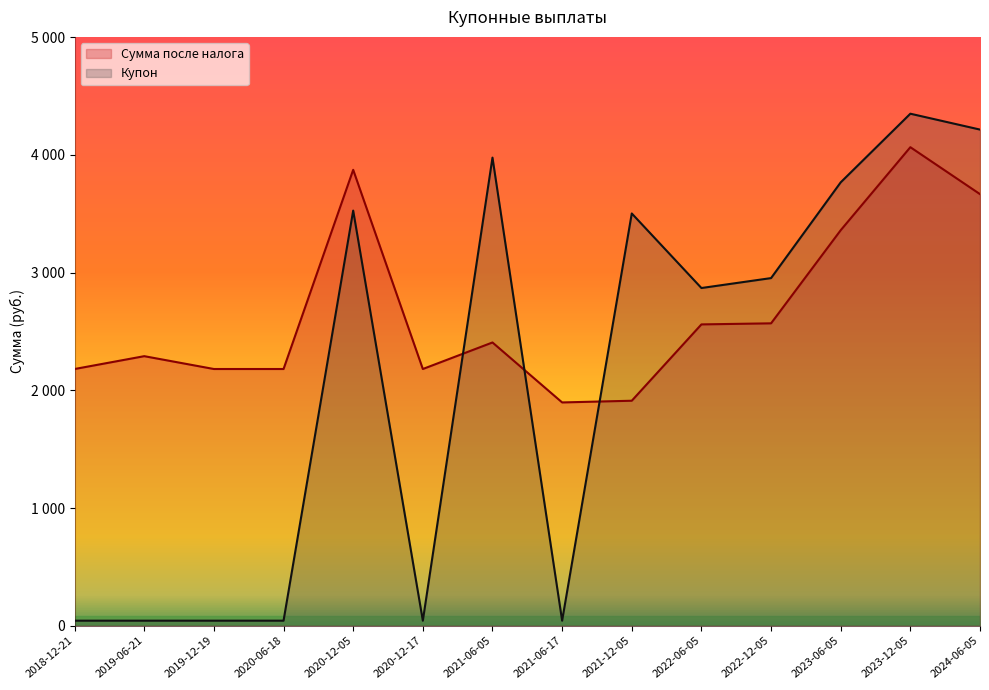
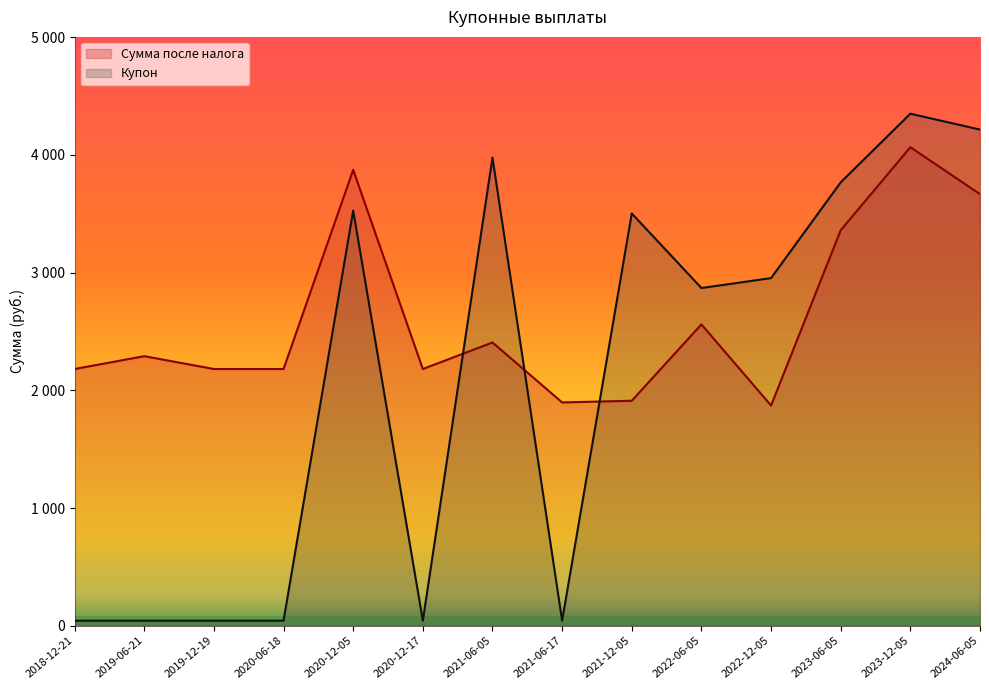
  {
    "Сумма после налога": {
      "2018-12-21": 2180,
      "2019-06-21": 2290,
      "2019-12-19": 2180,
      "2020-06-18": 2180,
      "2020-12-05": 3870,
      "2020-12-17": 2180,
      "2021-06-05": 2410,
      "2021-06-17": 1900,
      "2021-12-05": 1910,
      "2022-06-05": 2560,
-     "2022-12-05": 2570,
+     "2022-12-05": 1870,
      "2023-06-05": 3360,
      "2023-12-05": 4070,
      "2024-06-05": 3670
    },
    "Купон": {
      "2020-12-05": 3530,
      "2021-06-05": 3980,
      "2021-12-05": 3500,
      "2022-06-05": 2870,
      "2022-12-05": 2950,
      "2023-06-05": 3770,
      "2023-12-05": 4350,
      "2024-06-05": 4220
    }
  }
